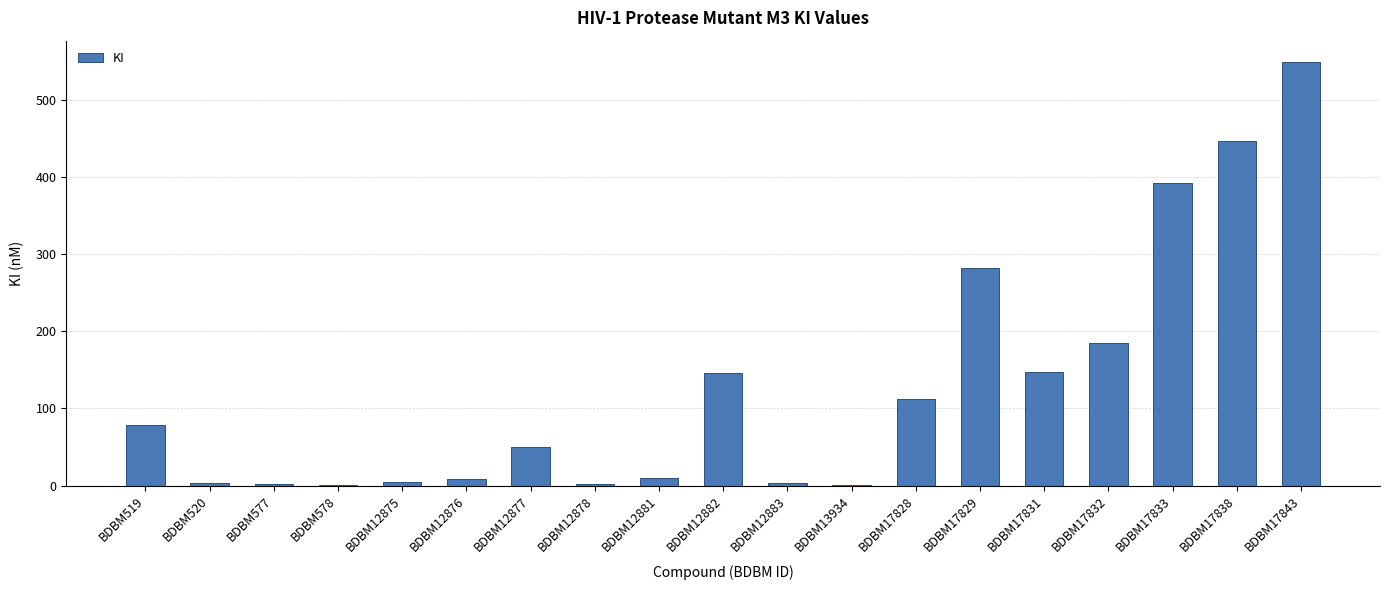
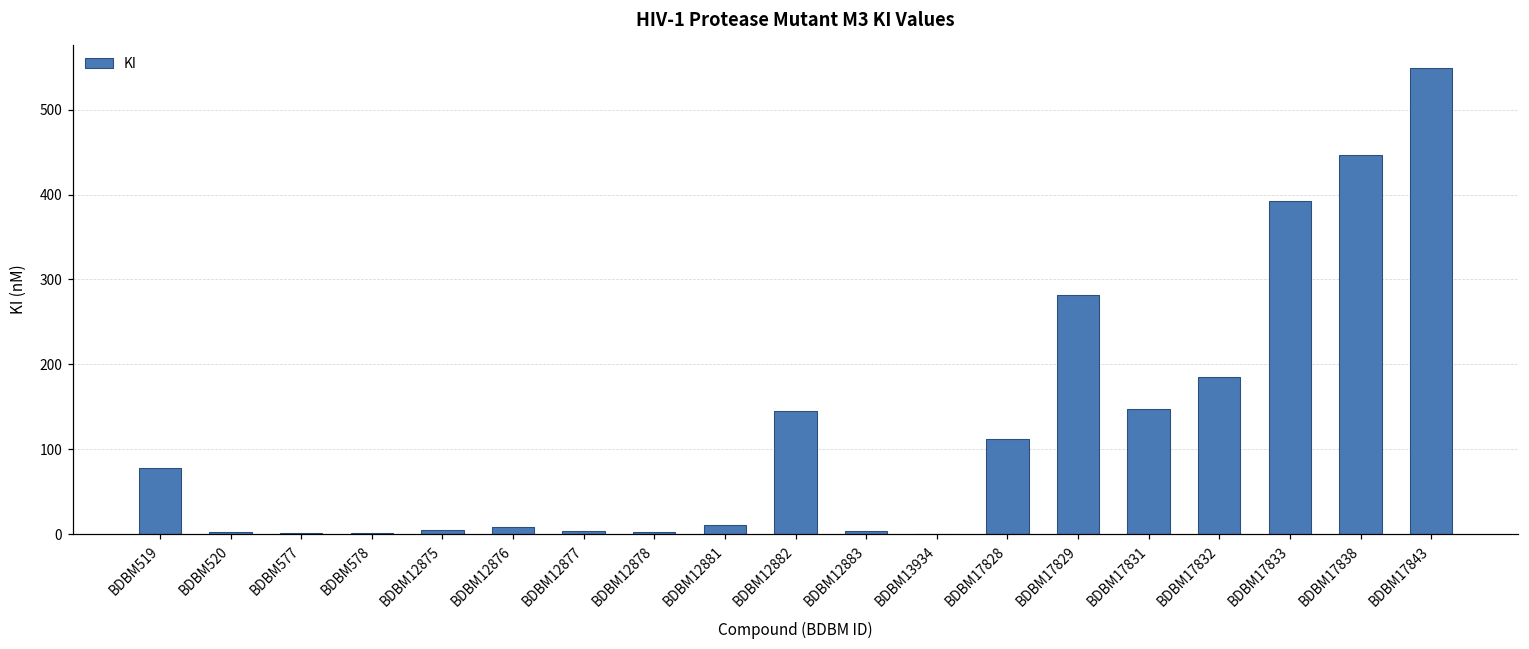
  {
    "BDBM519": 80,
    "BDBM12875": 0,
    "BDBM12876": 10,
-   "BDBM12877": 50,
+   "BDBM12877": 0,
    "BDBM12881": 10,
    "BDBM12882": 150,
    "BDBM12883": 0,
    "BDBM17828": 110,
    "BDBM17829": 280,
    "BDBM17831": 150,
    "BDBM17832": 190,
    "BDBM17833": 390,
    "BDBM17838": 450,
    "BDBM17843": 550
  }
